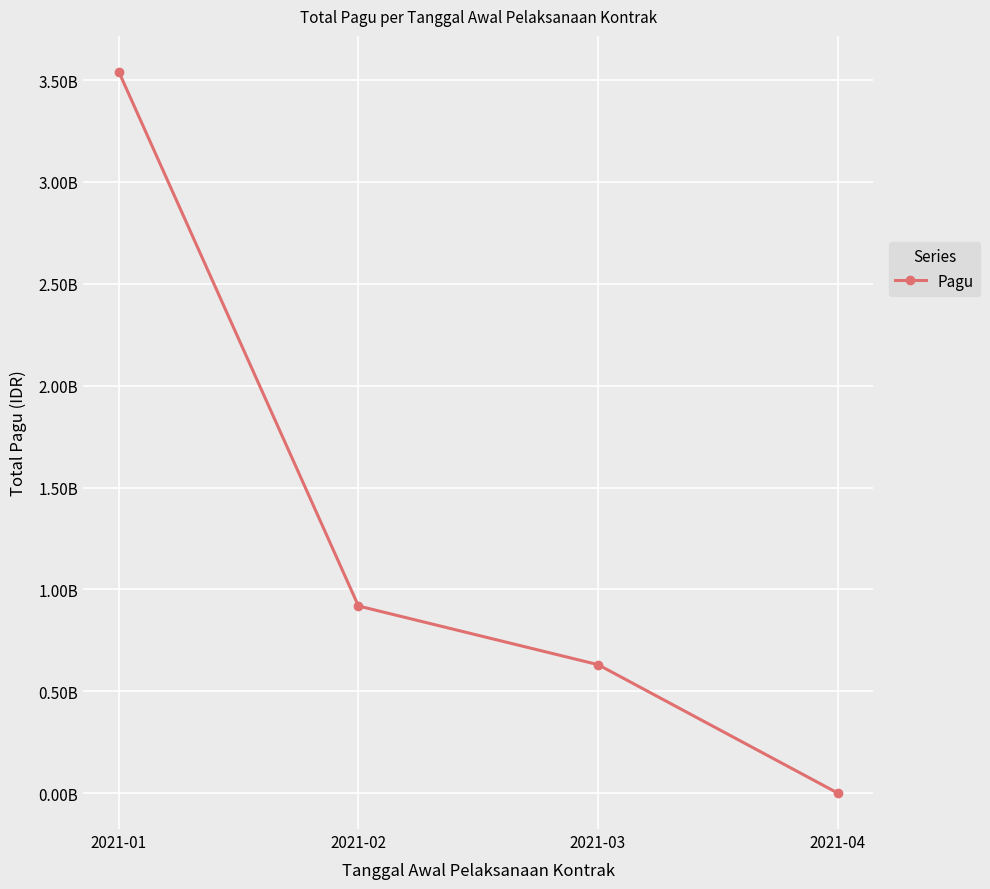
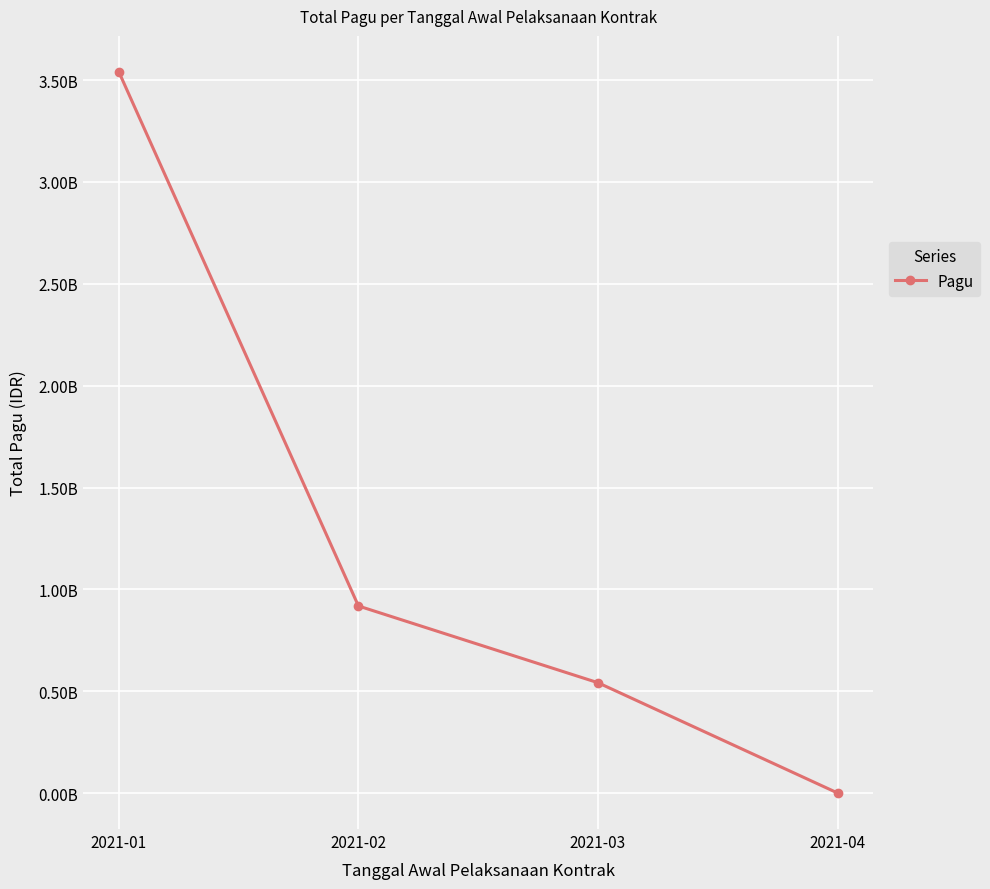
  {
    "2021-01": 3540000000,
    "2021-02": 920000000,
-   "2021-03": 630000000,
+   "2021-03": 540000000,
    "2021-04": 0
  }
